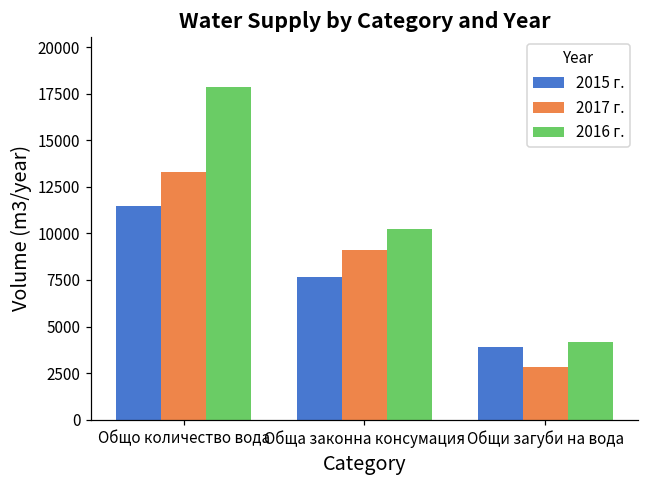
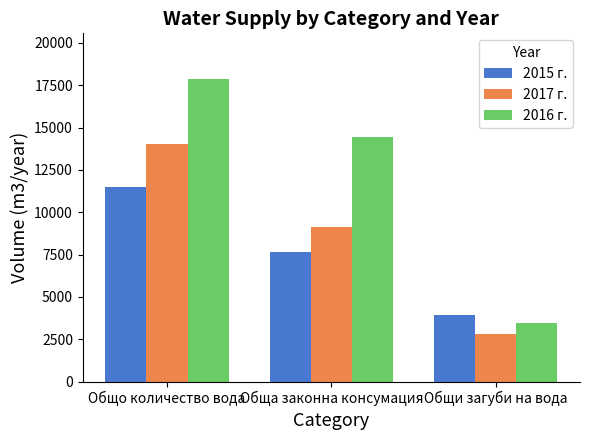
  {
    "2015 г.": {
      "Общо количество вода": 11500,
      "Обща законна консумация": 7600,
      "Общи загуби на вода": 3900
    },
    "2017 г.": {
-     "Общо количество вода": 13300,
+     "Общо количество вода": 14000,
      "Обща законна консумация": 9100,
      "Общи загуби на вода": 2800
    },
    "2016 г.": {
      "Общо количество вода": 17900,
-     "Обща законна консумация": 10300,
-     "Общи загуби на вода": 4200
+     "Обща законна консумация": 14400,
+     "Общи загуби на вода": 3500
    }
  }
